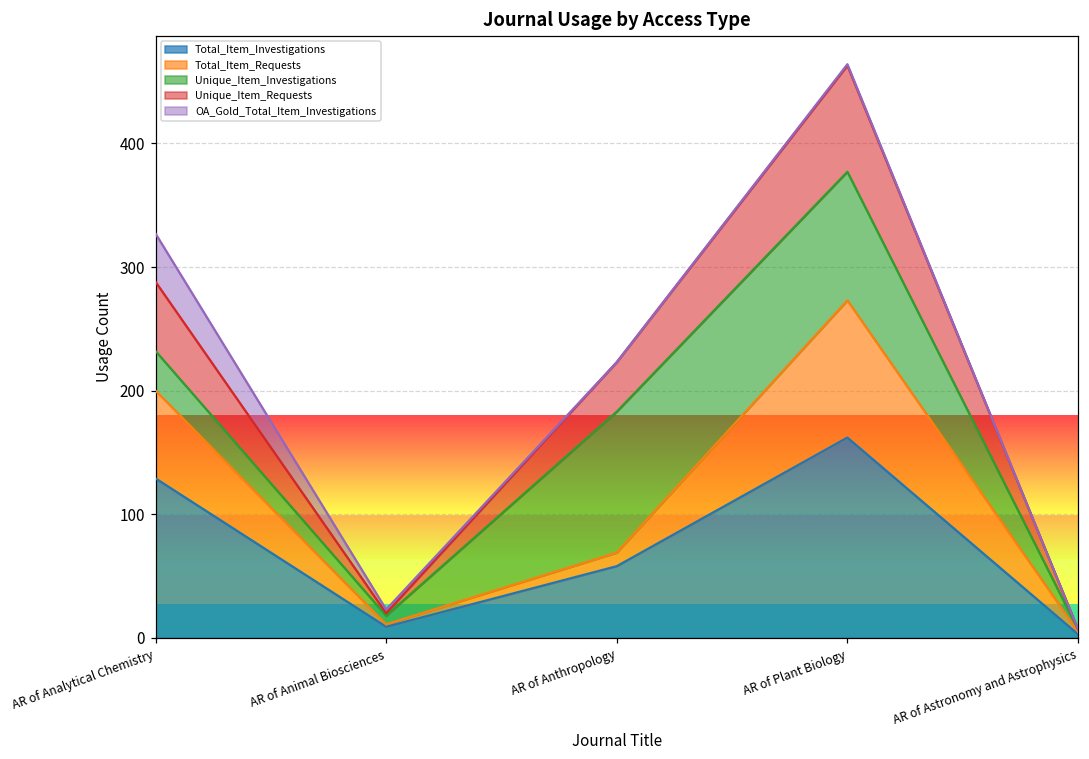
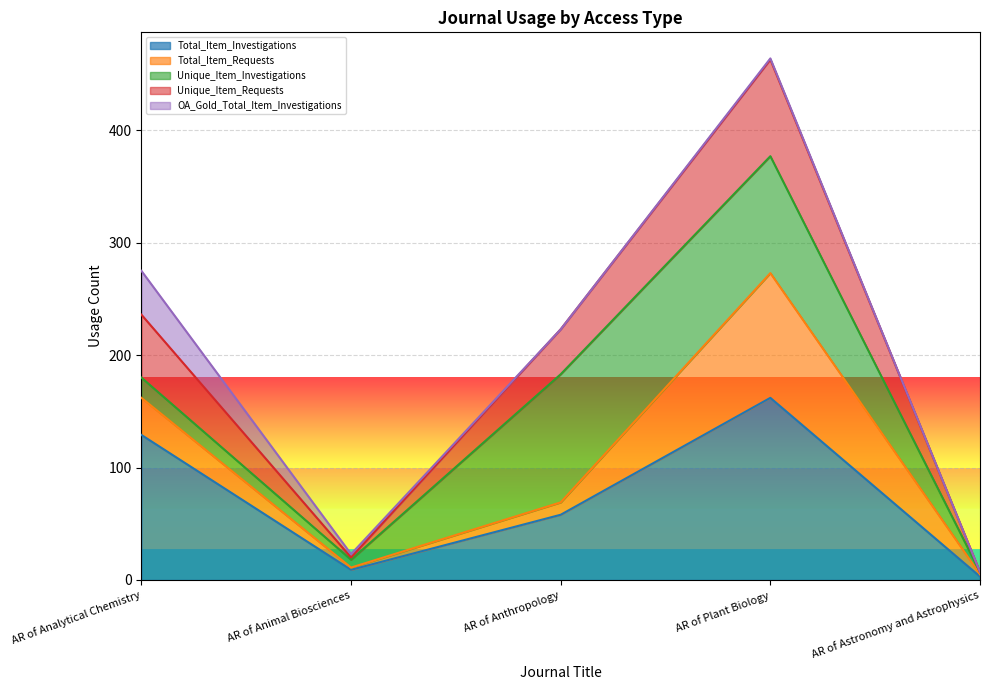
  {
    "Total_Item_Investigations": {
      "AR of Analytical Chemistry": 129,
      "AR of Anthropology": 58,
      "AR of Plant Biology": 162
    },
    "Total_Item_Requests": {
-     "AR of Analytical Chemistry": 71,
+     "AR of Analytical Chemistry": 33,
      "AR of Anthropology": 11,
      "AR of Plant Biology": 111
    },
    "Unique_Item_Investigations": {
-     "AR of Analytical Chemistry": 32,
+     "AR of Analytical Chemistry": 18,
      "AR of Anthropology": 114,
      "AR of Plant Biology": 104
    },
    "Unique_Item_Requests": {
      "AR of Analytical Chemistry": 56
    },
    "OA_Gold_Total_Item_Investigations": {
      "AR of Analytical Chemistry": 39,
      "AR of Animal Biosciences": 3
    }
  }
